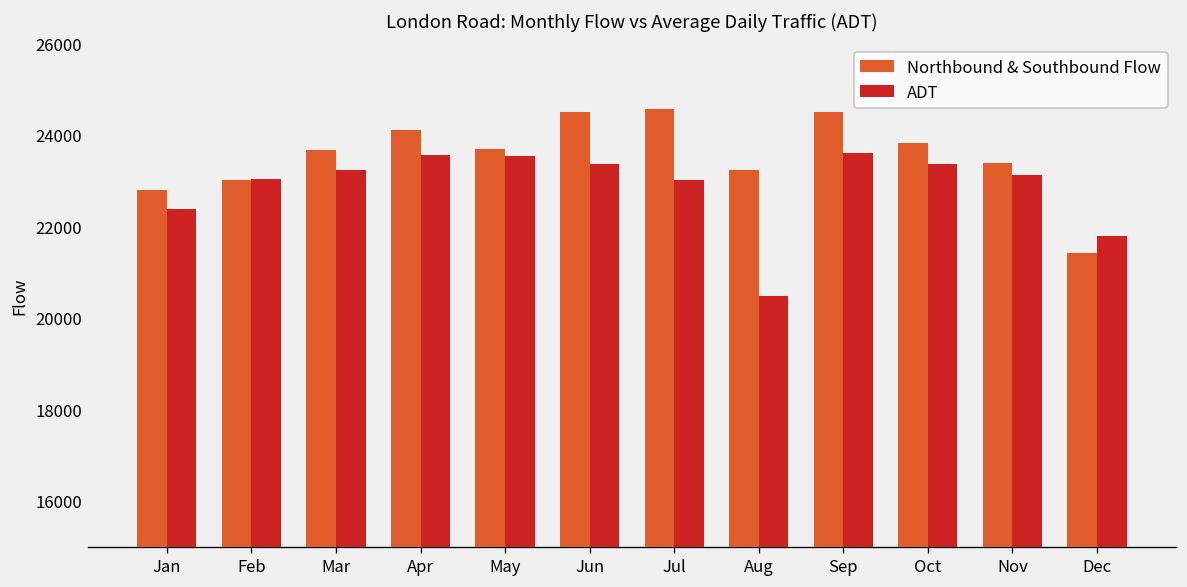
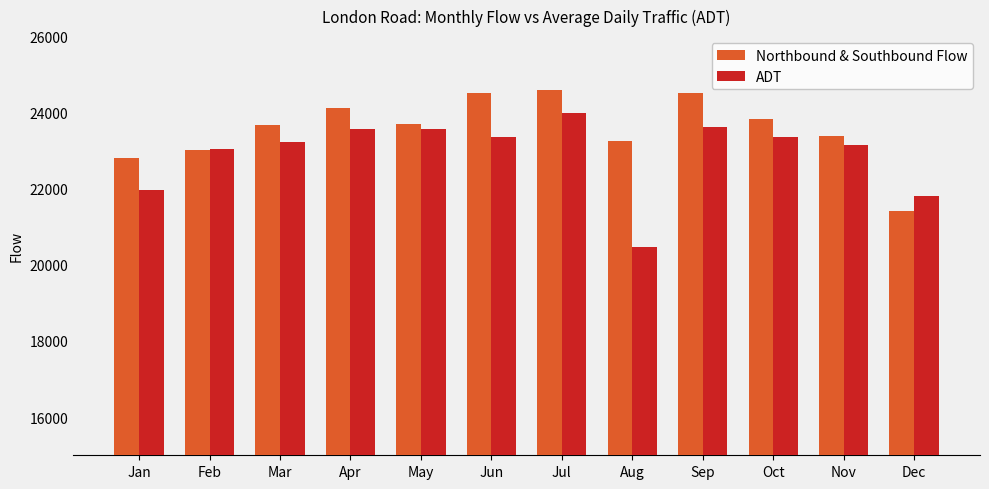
  {
    "Northbound & Southbound Flow": {
      "Jan": 22800,
      "Feb": 23000,
      "Mar": 23700,
      "Apr": 24100,
      "May": 23700,
      "Jun": 24500,
      "Jul": 24600,
      "Aug": 23200,
      "Sep": 24500,
      "Oct": 23800,
      "Nov": 23400,
      "Dec": 21400
    },
    "ADT": {
-     "Jan": 22400,
+     "Jan": 22000,
      "Feb": 23000,
      "Mar": 23200,
      "Apr": 23600,
      "May": 23600,
      "Jun": 23400,
-     "Jul": 23000,
+     "Jul": 24000,
      "Aug": 20500,
      "Sep": 23600,
      "Oct": 23400,
      "Nov": 23100,
      "Dec": 21800
    }
  }
